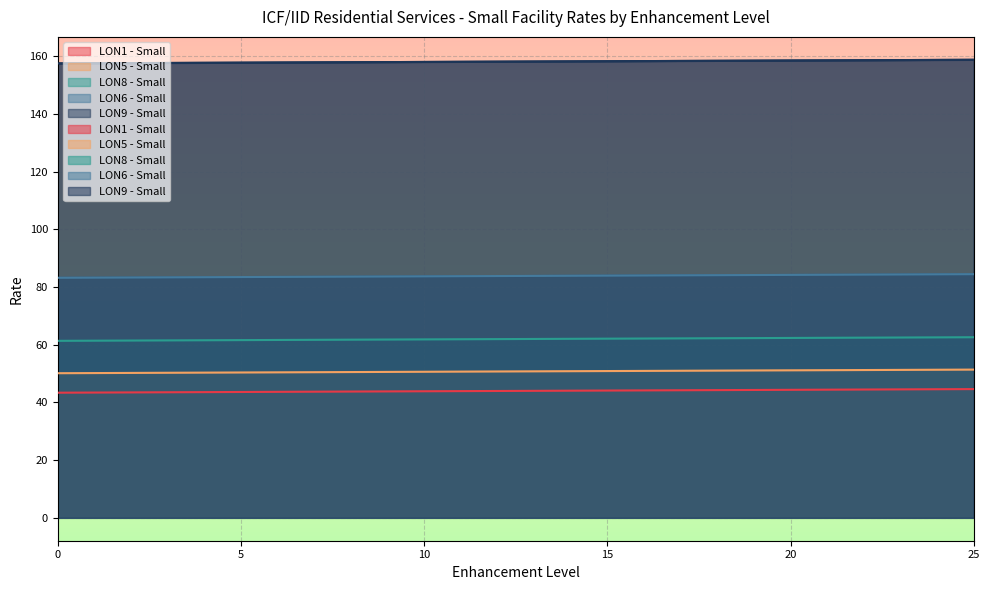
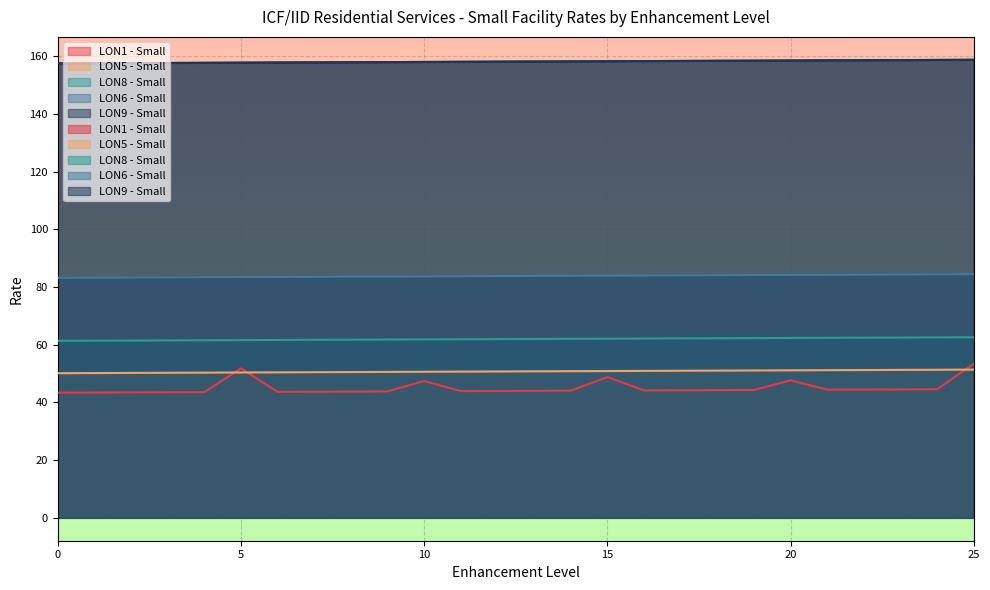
  {
    "LON1 - Small": {
      "0": 43,
-     "5": 44,
-     "10": 44,
-     "15": 44,
-     "20": 44,
-     "25": 45
+     "5": 52,
+     "10": 47,
+     "15": 49,
+     "20": 48,
+     "25": 53
    },
    "LON5 - Small": {
      "0": 50,
      "5": 50,
      "10": 51,
      "15": 51,
      "20": 51,
      "25": 51
    },
    "LON9 - Small": {
      "0": 158,
      "5": 158,
      "10": 158,
      "15": 158,
      "20": 159,
      "25": 159
    }
  }
